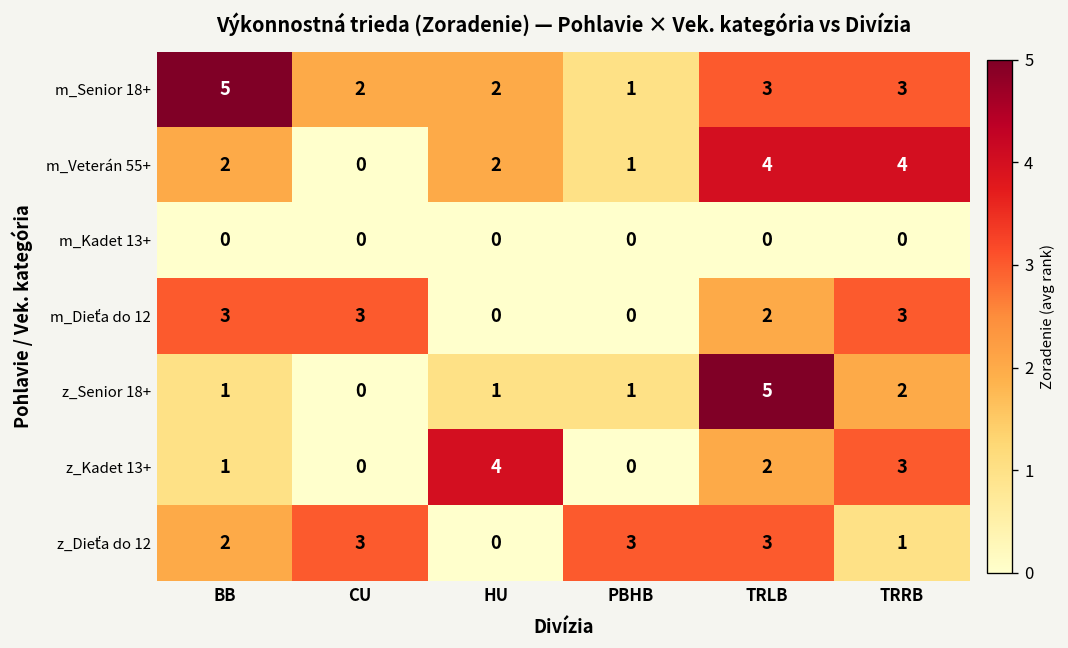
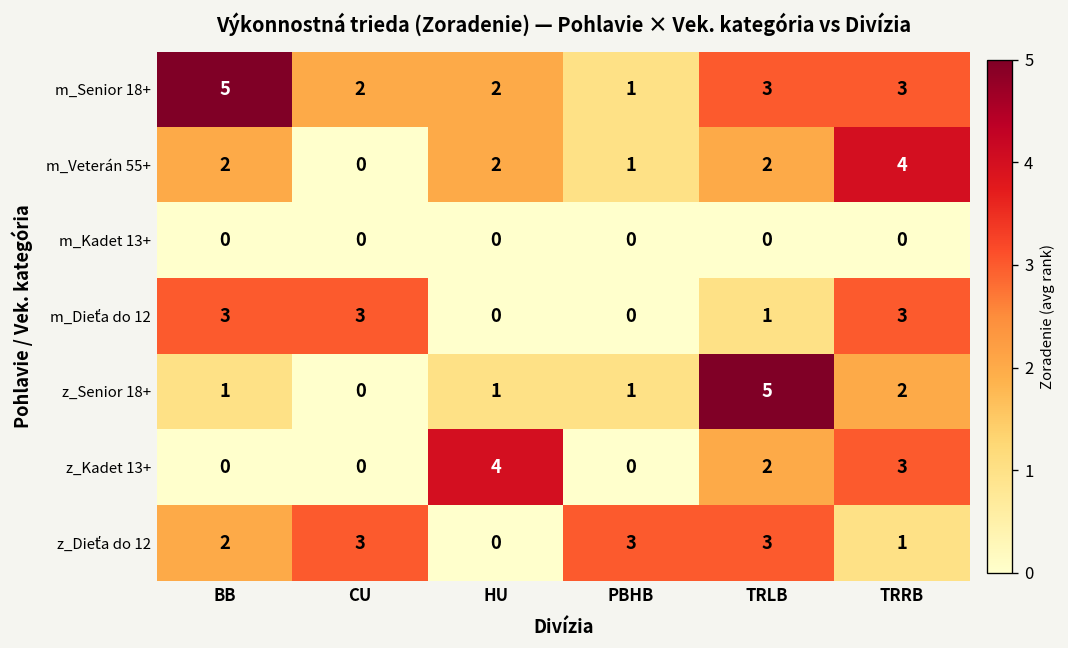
  {
    "m_Senior 18+": {
      "BB": 5,
      "CU": 2,
      "HU": 2,
      "PBHB": 1,
      "TRLB": 3,
      "TRRB": 3
    },
    "m_Veterán 55+": {
      "BB": 2,
      "CU": 0,
      "HU": 2,
      "PBHB": 1,
-     "TRLB": 4,
+     "TRLB": 2,
      "TRRB": 4
    },
    "m_Kadet 13+": {
      "BB": 0,
      "CU": 0,
      "HU": 0,
      "PBHB": 0,
      "TRLB": 0,
      "TRRB": 0
    },
    "m_Dieťa do 12": {
      "BB": 3,
      "CU": 3,
      "HU": 0,
      "PBHB": 0,
-     "TRLB": 2,
+     "TRLB": 1,
      "TRRB": 3
    },
    "z_Senior 18+": {
      "BB": 1,
      "CU": 0,
      "HU": 1,
      "PBHB": 1,
      "TRLB": 5,
      "TRRB": 2
    },
    "z_Kadet 13+": {
-     "BB": 1,
+     "BB": 0,
      "CU": 0,
      "HU": 4,
      "PBHB": 0,
      "TRLB": 2,
      "TRRB": 3
    },
    "z_Dieťa do 12": {
      "BB": 2,
      "CU": 3,
      "HU": 0,
      "PBHB": 3,
      "TRLB": 3,
      "TRRB": 1
    }
  }
